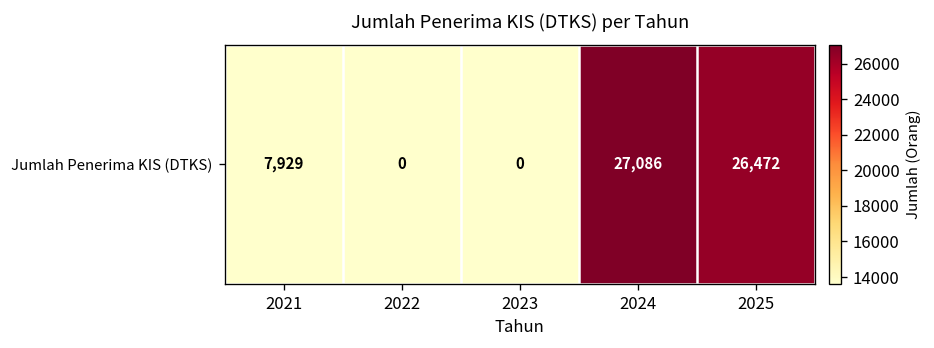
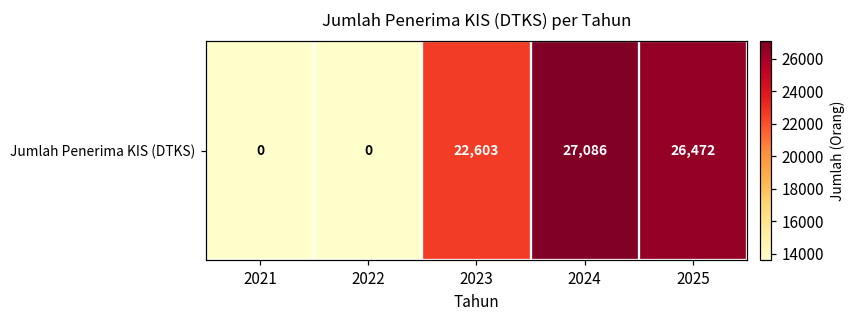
  {
    "Jumlah Penerima KIS (DTKS)": {
-     "2021": "7,929",
+     "2021": "0",
      "2022": "0",
-     "2023": "0",
+     "2023": "22,603",
      "2024": "27,086",
      "2025": "26,472"
    }
  }
